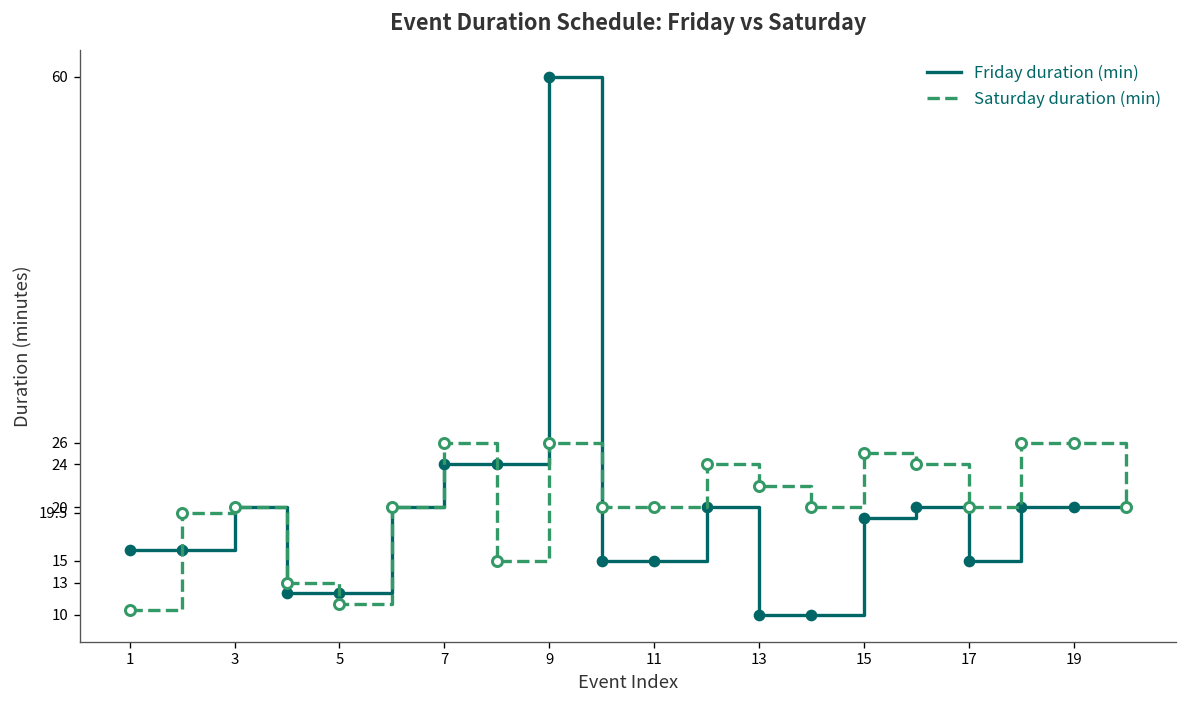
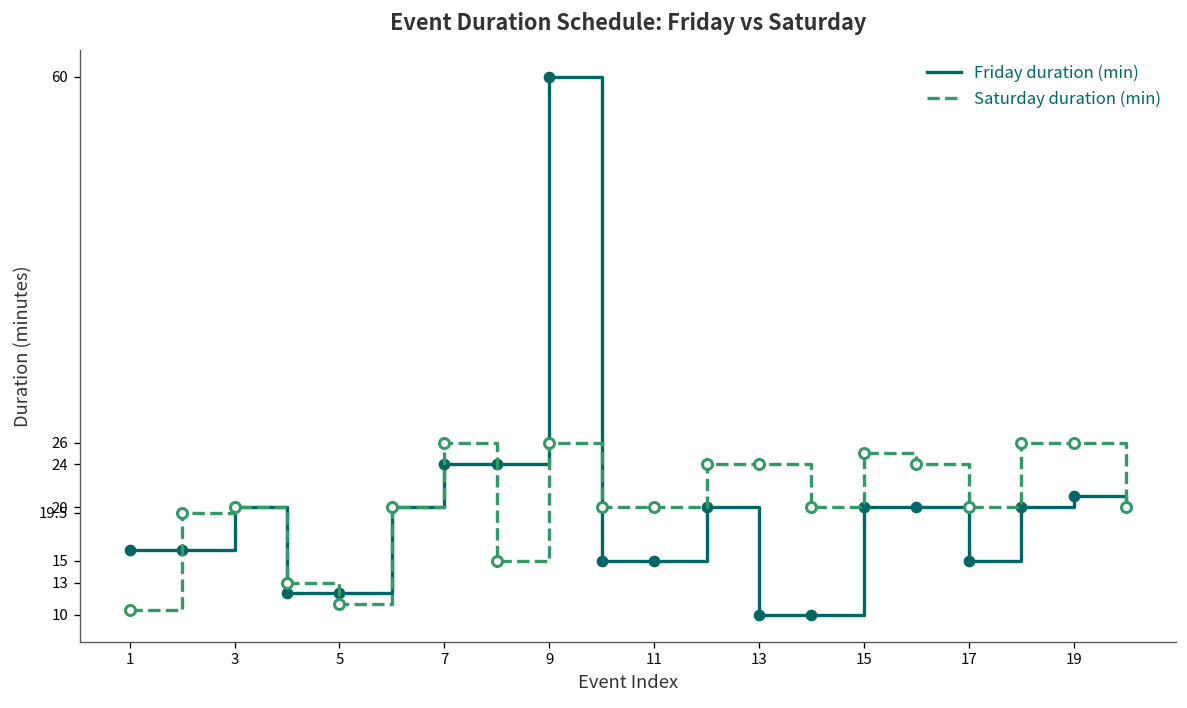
  {
    "Friday duration (min)": {
      "1": 16,
      "5": 12,
      "7": 24,
      "9": 60,
      "11": 15,
      "13": 10,
-     "15": 19,
+     "15": 20,
      "17": 15,
-     "19": 20
+     "19": 21
    },
    "Saturday duration (min)": {
      "1": 10,
      "5": 11,
      "7": 26,
      "9": 26,
      "11": 20,
-     "13": 22,
+     "13": 24,
      "15": 25,
      "17": 20,
      "19": 26
    }
  }
